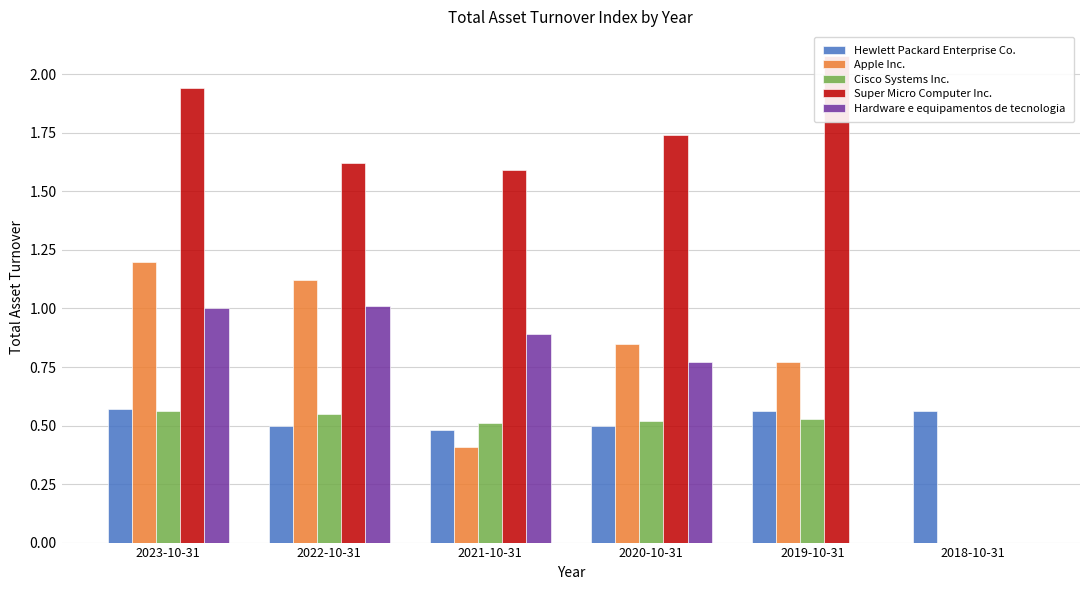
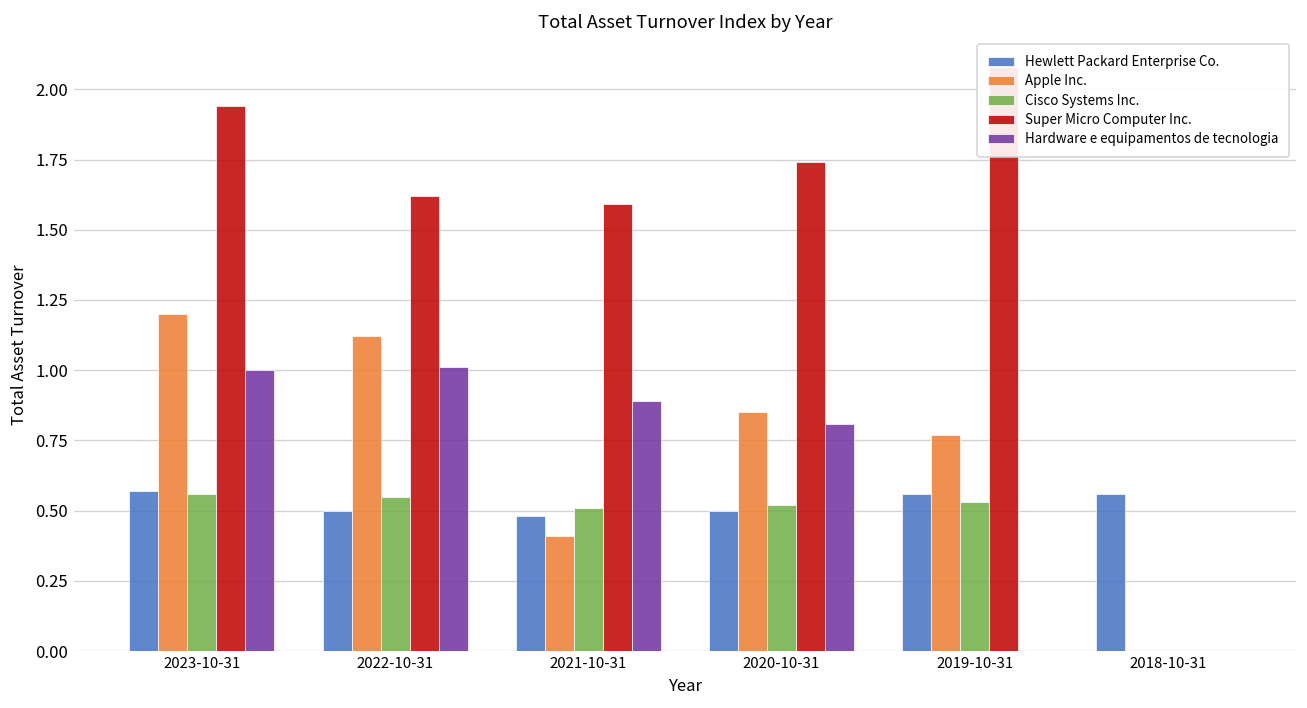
  {
    "Hewlett Packard Enterprise Co.": {
      "2023-10-31": 0.57,
      "2022-10-31": 0.50,
      "2021-10-31": 0.48,
      "2020-10-31": 0.50,
      "2019-10-31": 0.56,
      "2018-10-31": 0.56
    },
    "Apple Inc.": {
      "2023-10-31": 1.20,
      "2022-10-31": 1.12,
      "2021-10-31": 0.41,
      "2020-10-31": 0.85,
      "2019-10-31": 0.77,
      "2018-10-31": 0.00
    },
    "Cisco Systems Inc.": {
      "2023-10-31": 0.56,
      "2022-10-31": 0.55,
      "2021-10-31": 0.51,
      "2020-10-31": 0.52,
      "2019-10-31": 0.53,
      "2018-10-31": 0.00
    },
    "Super Micro Computer Inc.": {
      "2023-10-31": 1.94,
      "2022-10-31": 1.62,
      "2021-10-31": 1.59,
      "2020-10-31": 1.74,
      "2018-10-31": 0.00
    },
    "Hardware e equipamentos de tecnologia": {
      "2023-10-31": 1.00,
      "2022-10-31": 1.01,
      "2021-10-31": 0.89,
-     "2020-10-31": 0.77,
+     "2020-10-31": 0.81,
      "2019-10-31": 0.00,
      "2018-10-31": 0.00
    }
  }
